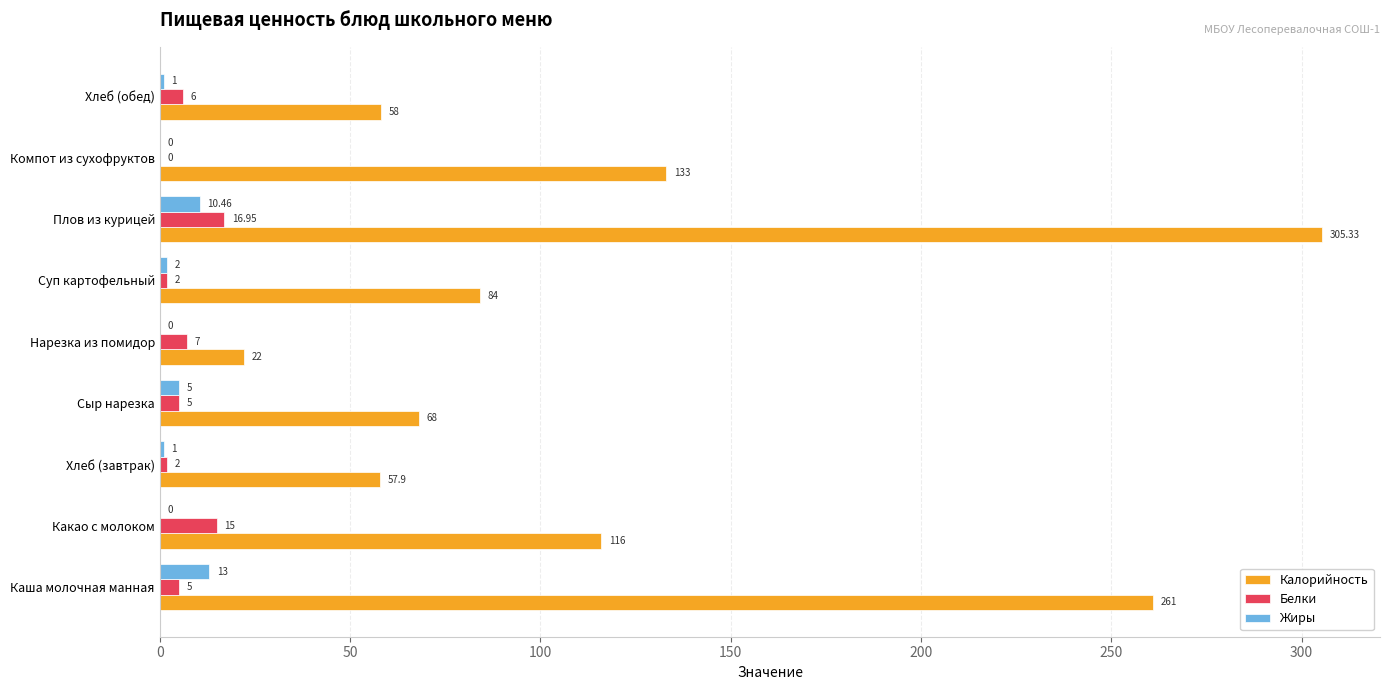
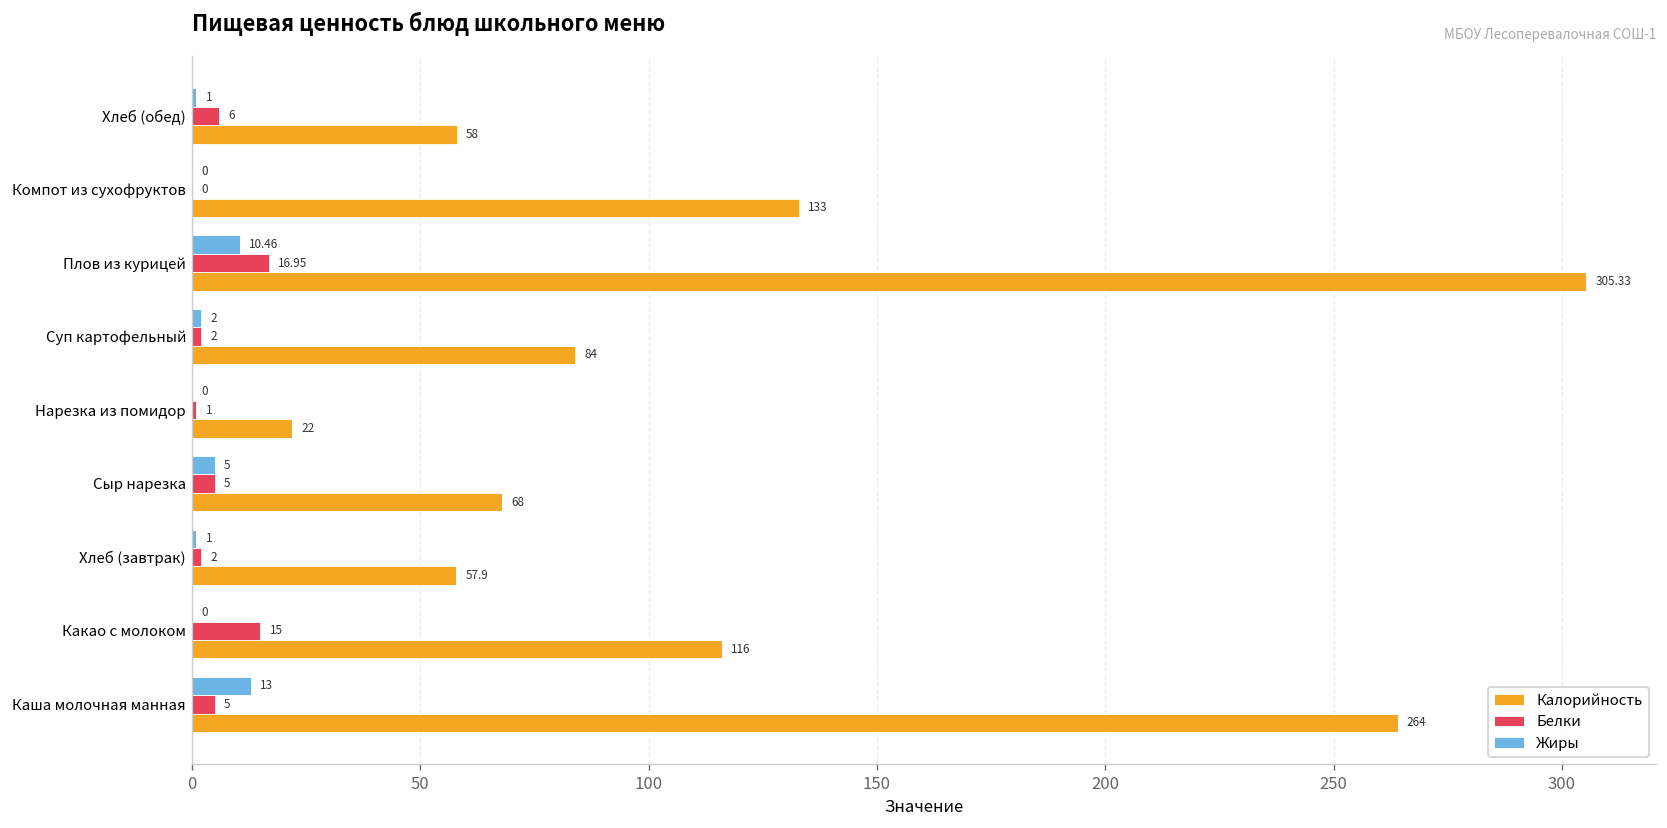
  {
    "Калорийность": {
      "Хлеб (обед)": 58,
      "Компот из сухофруктов": 133,
      "Плов из курицей": 305.33,
      "Суп картофельный": 84,
      "Нарезка из помидор": 22,
      "Сыр нарезка": 68,
      "Хлеб (завтрак)": 57.9,
      "Какао с молоком": 116,
-     "Каша молочная манная": 261
+     "Каша молочная манная": 264
    },
    "Белки": {
      "Хлеб (обед)": 6,
      "Компот из сухофруктов": 0,
      "Плов из курицей": 16.95,
      "Суп картофельный": 2,
-     "Нарезка из помидор": 7,
+     "Нарезка из помидор": 1,
      "Сыр нарезка": 5,
      "Хлеб (завтрак)": 2,
      "Какао с молоком": 15,
      "Каша молочная манная": 5
    },
    "Жиры": {
      "Хлеб (обед)": 1,
      "Компот из сухофруктов": 0,
      "Плов из курицей": 10.46,
      "Суп картофельный": 2,
      "Нарезка из помидор": 0,
      "Сыр нарезка": 5,
      "Хлеб (завтрак)": 1,
      "Какао с молоком": 0,
      "Каша молочная манная": 13
    }
  }
